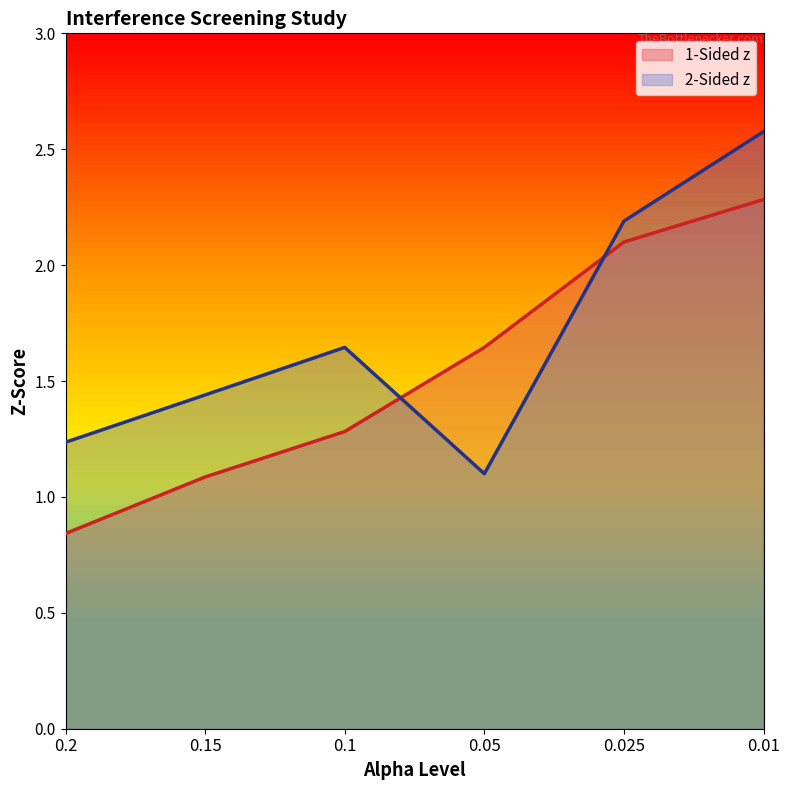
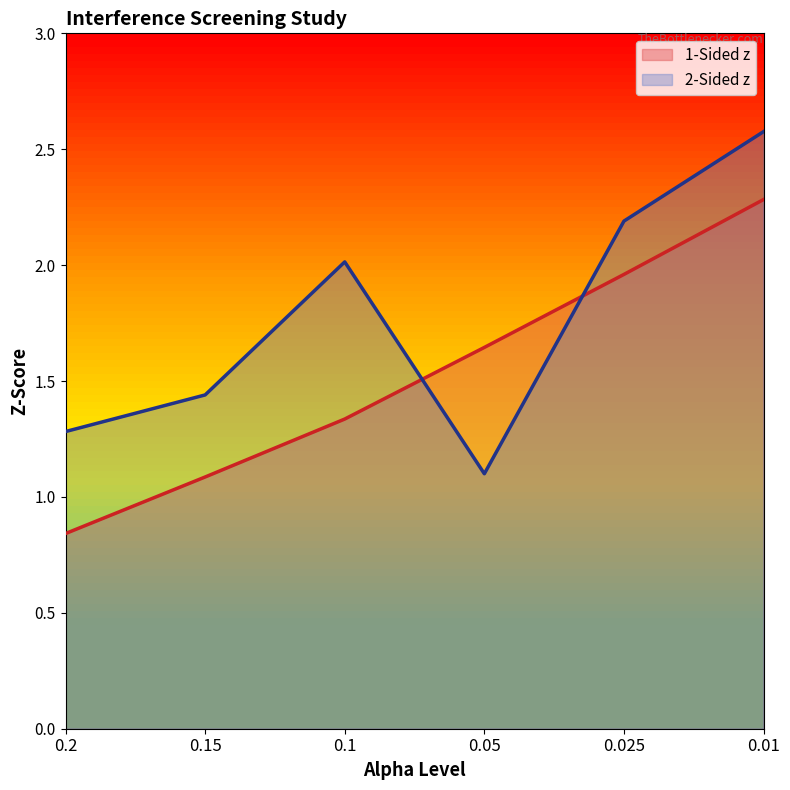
  {
    "1-Sided z": {
      "0.2": 0.84,
      "0.15": 1.09,
-     "0.1": 1.28,
+     "0.1": 1.34,
      "0.05": 1.65,
-     "0.025": 2.10,
+     "0.025": 1.96,
      "0.01": 2.28
    },
    "2-Sided z": {
-     "0.2": 1.24,
+     "0.2": 1.28,
      "0.15": 1.44,
-     "0.1": 1.65,
+     "0.1": 2.01,
      "0.05": 1.10,
      "0.025": 2.19,
      "0.01": 2.58
    }
  }
